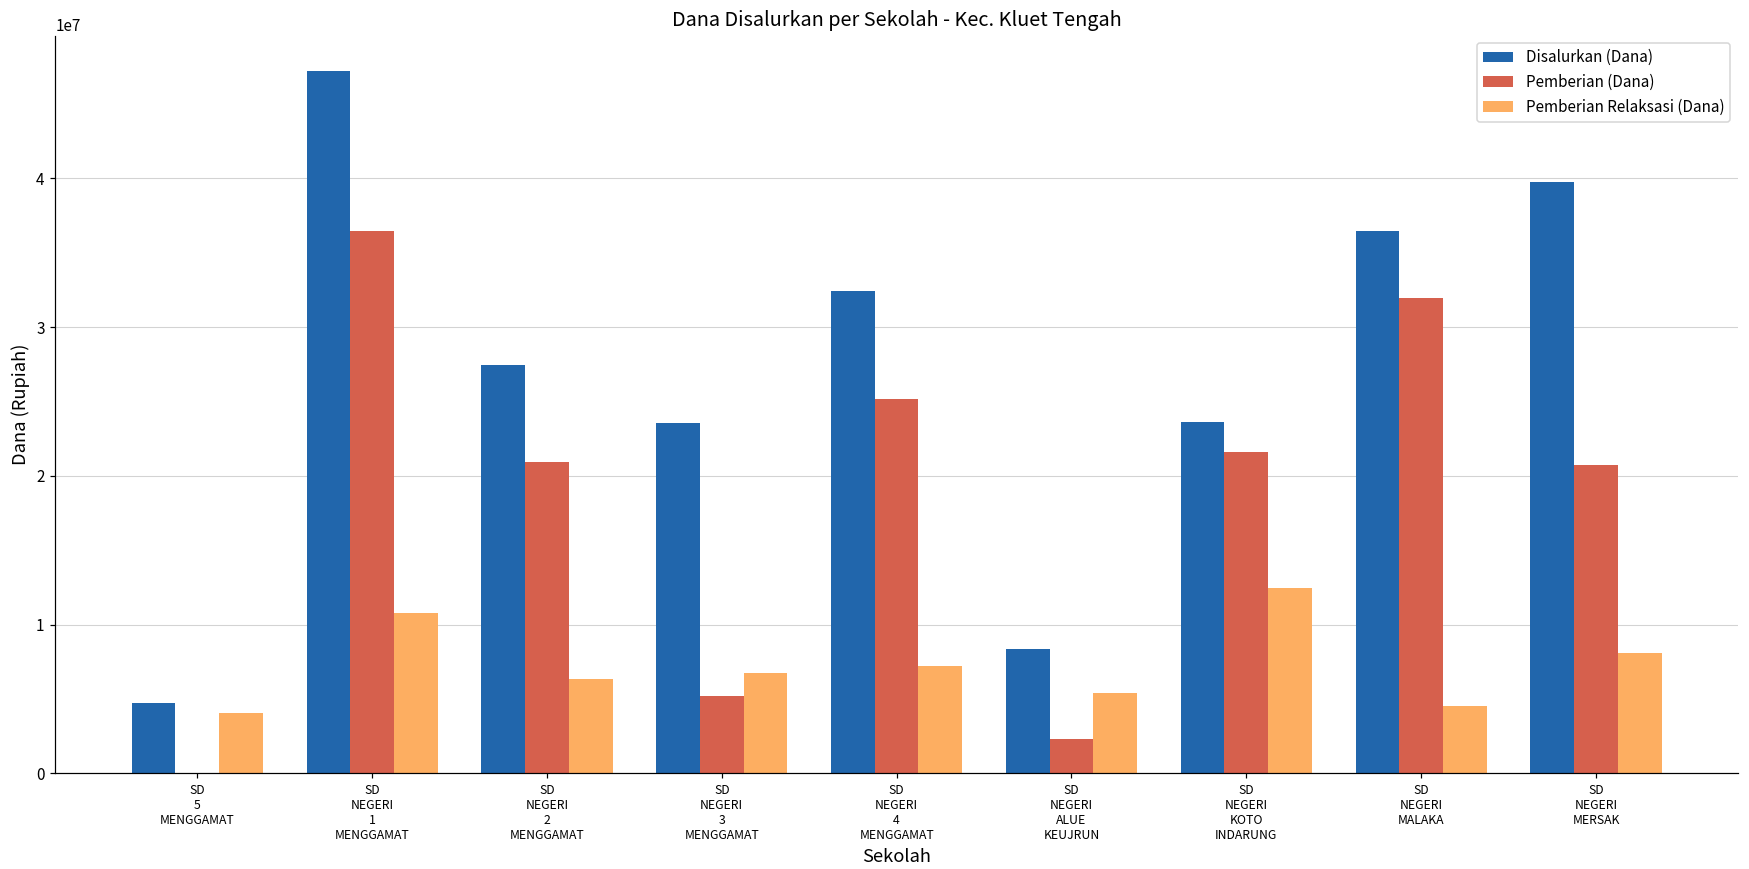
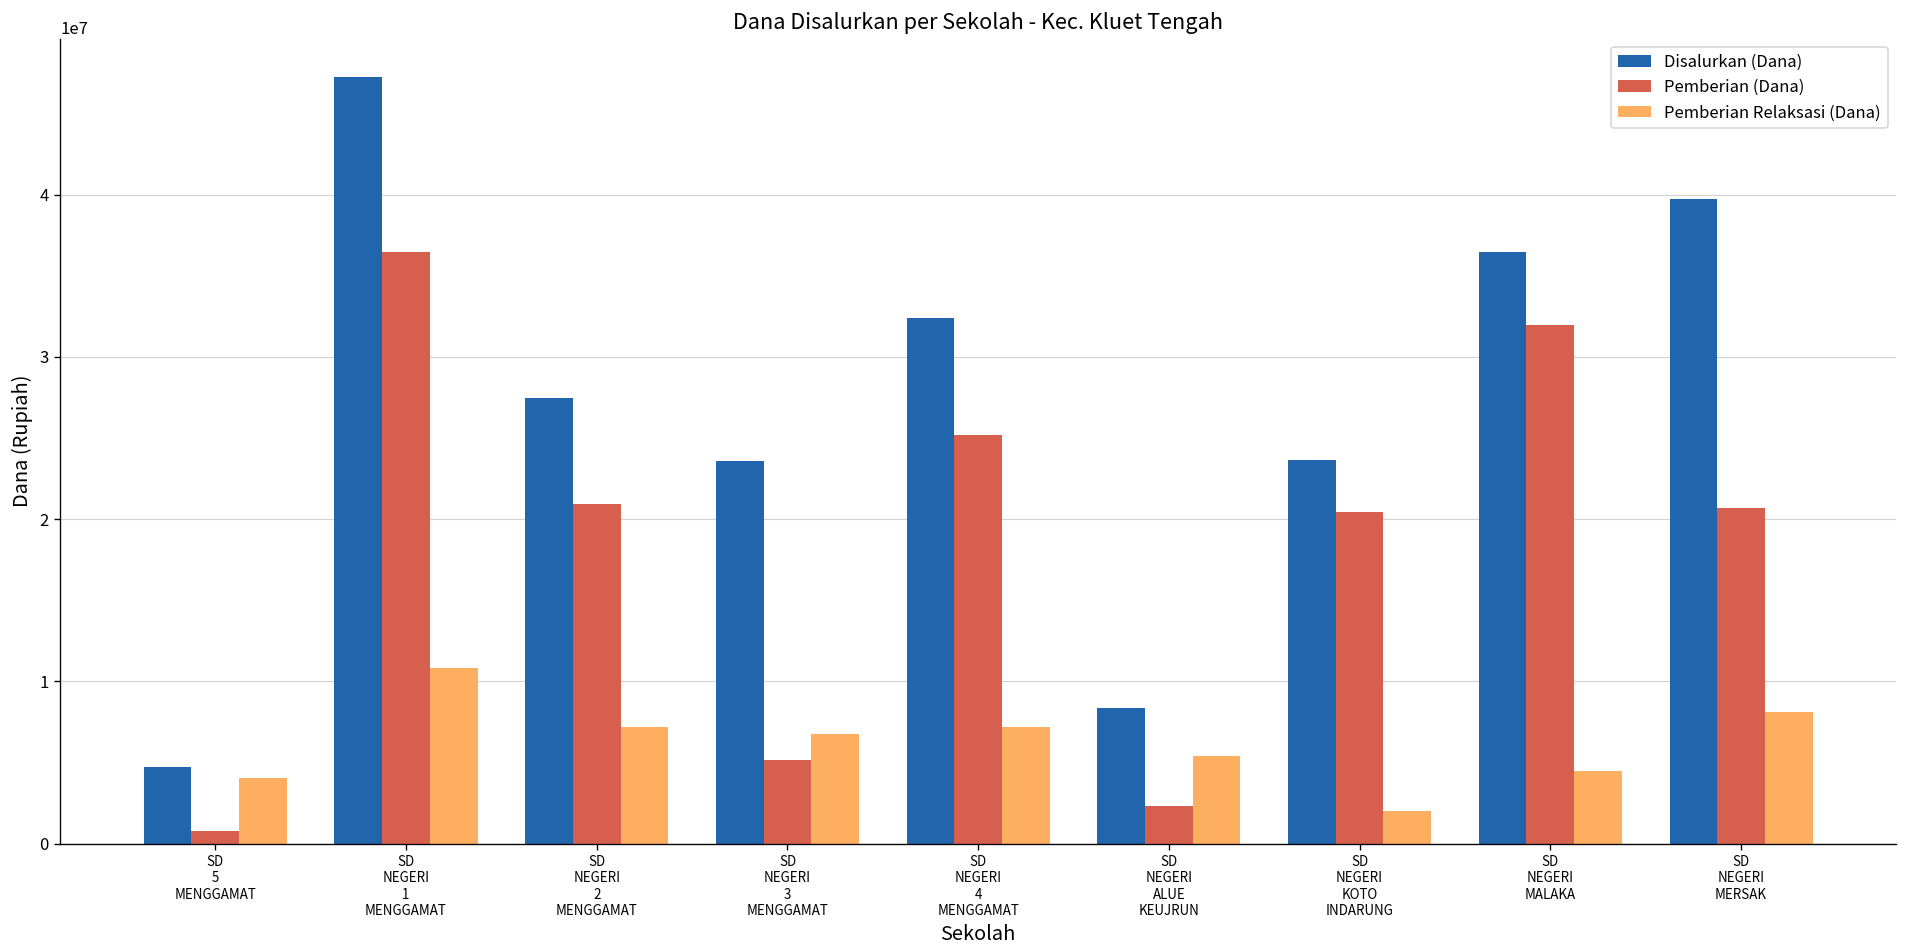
  {
    "Disalurkan (Dana)": {
      "SD 5 MENGGAMAT": 4700000,
      "SD NEGERI 1 MENGGAMAT": 47300000,
      "SD NEGERI 2 MENGGAMAT": 27500000,
      "SD NEGERI 3 MENGGAMAT": 23600000,
      "SD NEGERI 4 MENGGAMAT": 32400000,
      "SD NEGERI ALUE KEUJRUN": 8300000,
      "SD NEGERI KOTO INDARUNG": 23600000,
      "SD NEGERI MALAKA": 36500000,
      "SD NEGERI MERSAK": 39700000
    },
    "Pemberian (Dana)": {
-     "SD 5 MENGGAMAT": 0,
+     "SD 5 MENGGAMAT": 800000,
      "SD NEGERI 1 MENGGAMAT": 36500000,
      "SD NEGERI 2 MENGGAMAT": 20900000,
      "SD NEGERI 3 MENGGAMAT": 5200000,
      "SD NEGERI 4 MENGGAMAT": 25200000,
      "SD NEGERI ALUE KEUJRUN": 2300000,
-     "SD NEGERI KOTO INDARUNG": 21600000,
+     "SD NEGERI KOTO INDARUNG": 20500000,
      "SD NEGERI MALAKA": 32000000,
      "SD NEGERI MERSAK": 20700000
    },
    "Pemberian Relaksasi (Dana)": {
      "SD 5 MENGGAMAT": 4100000,
      "SD NEGERI 1 MENGGAMAT": 10800000,
-     "SD NEGERI 2 MENGGAMAT": 6300000,
+     "SD NEGERI 2 MENGGAMAT": 7200000,
      "SD NEGERI 3 MENGGAMAT": 6800000,
      "SD NEGERI 4 MENGGAMAT": 7200000,
      "SD NEGERI ALUE KEUJRUN": 5400000,
-     "SD NEGERI KOTO INDARUNG": 12500000,
+     "SD NEGERI KOTO INDARUNG": 2000000,
      "SD NEGERI MALAKA": 4500000,
      "SD NEGERI MERSAK": 8100000
    }
  }
